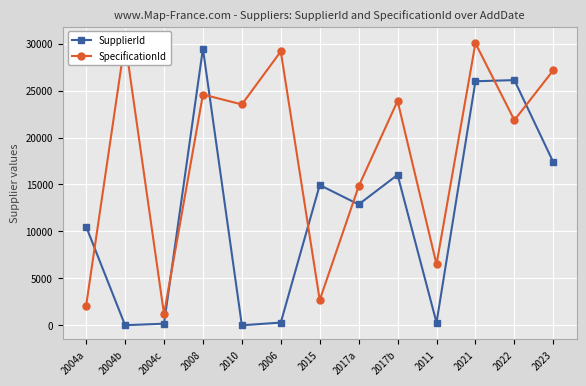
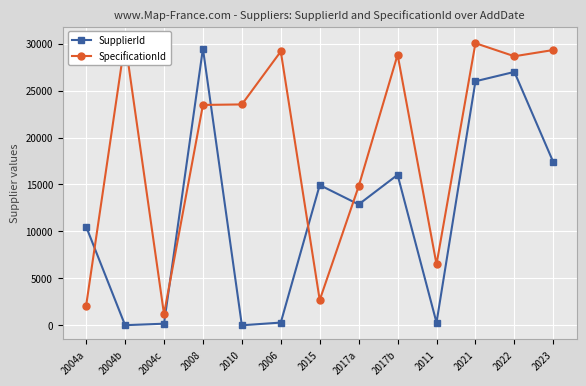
  {
    "SupplierId": {
      "2004a": 11000,
      "2004b": 0,
      "2004c": 0,
      "2008": 29000,
      "2010": 0,
      "2006": 0,
      "2015": 15000,
      "2017a": 13000,
      "2017b": 16000,
      "2011": 0,
      "2021": 26000,
-     "2022": 26000,
+     "2022": 27000,
      "2023": 17000
    },
    "SpecificationId": {
      "2004a": 2000,
      "2004c": 1000,
-     "2008": 25000,
+     "2008": 23000,
      "2010": 24000,
      "2006": 29000,
      "2015": 3000,
      "2017a": 15000,
-     "2017b": 24000,
+     "2017b": 29000,
      "2011": 7000,
      "2021": 30000,
-     "2022": 22000,
-     "2023": 27000
+     "2022": 29000,
+     "2023": 29000
    }
  }
